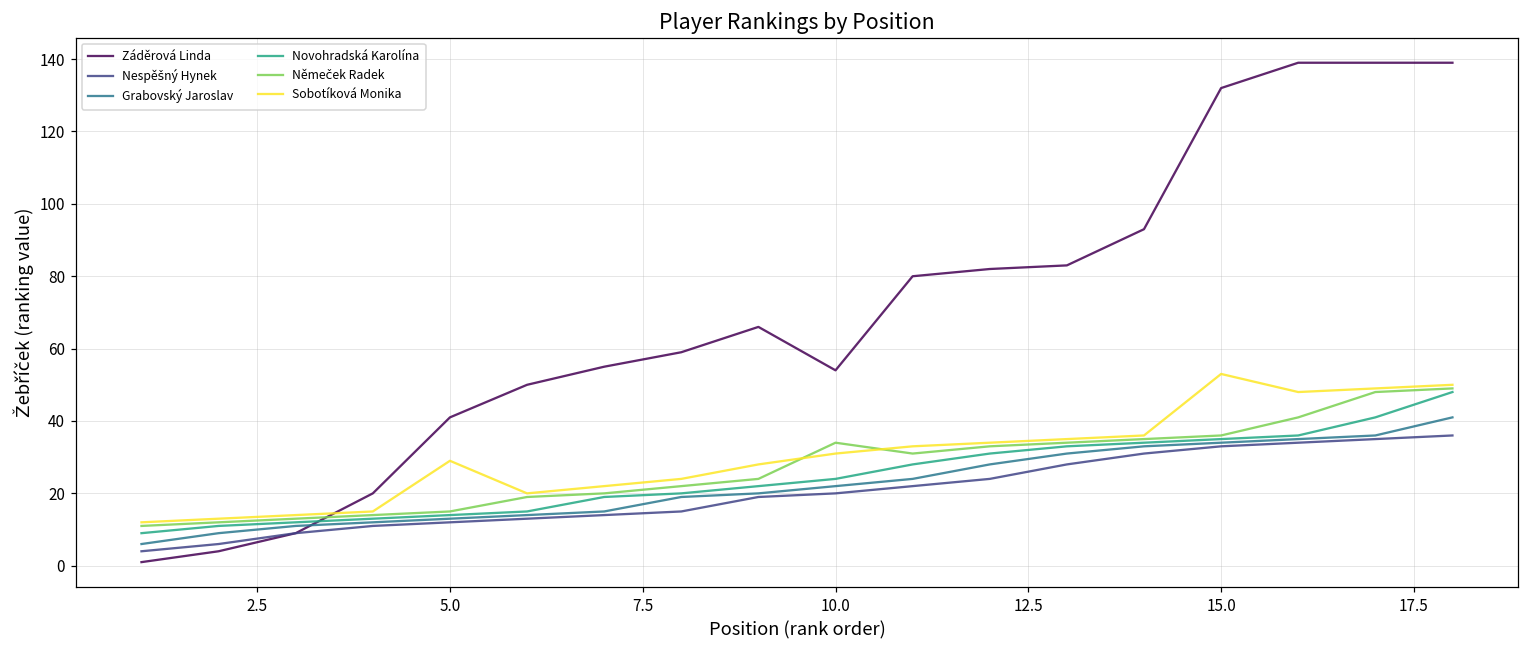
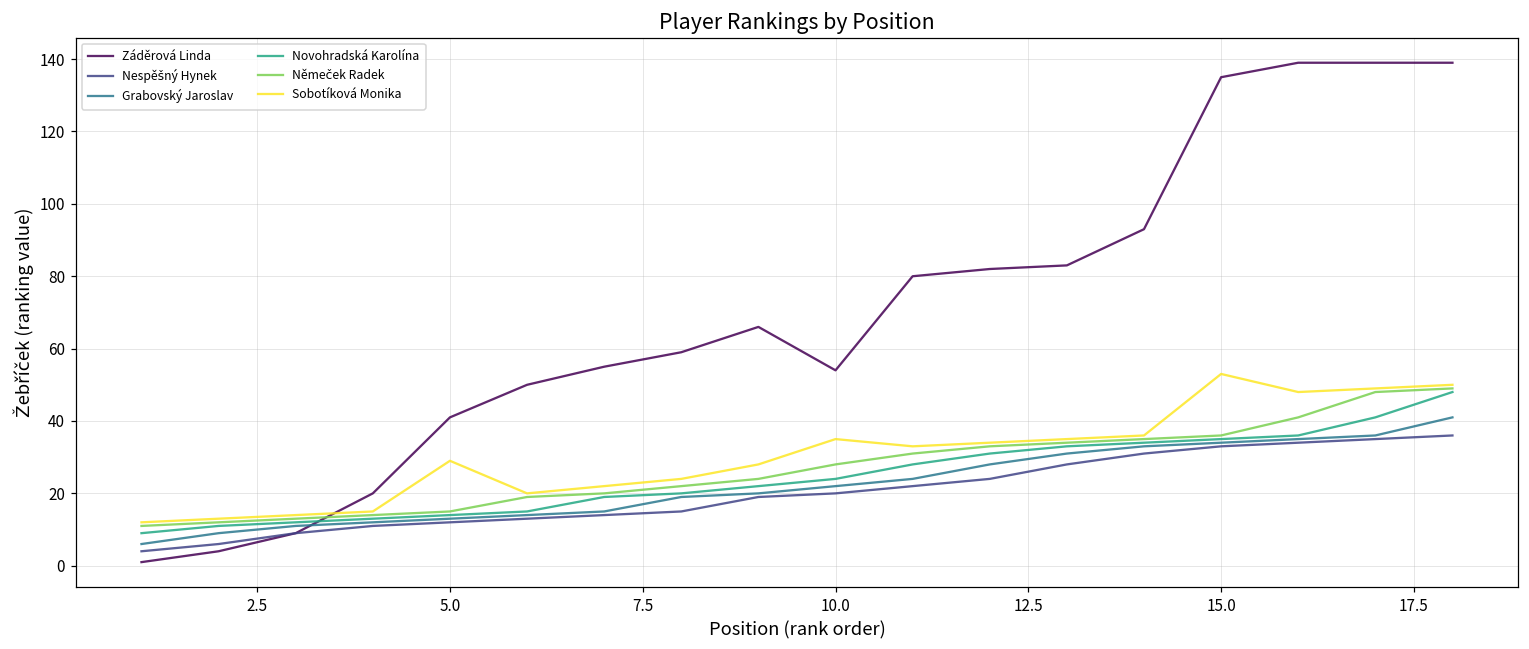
  {
    "Záděrová Linda": {
      "5.0": 41,
      "10.0": 54,
-     "15.0": 132
+     "15.0": 135
    },
    "Němeček Radek": {
      "5.0": 15,
-     "10.0": 34,
+     "10.0": 28,
      "15.0": 36
    },
    "Sobotíková Monika": {
      "5.0": 29,
-     "10.0": 31,
+     "10.0": 35,
      "15.0": 53
    }
  }
